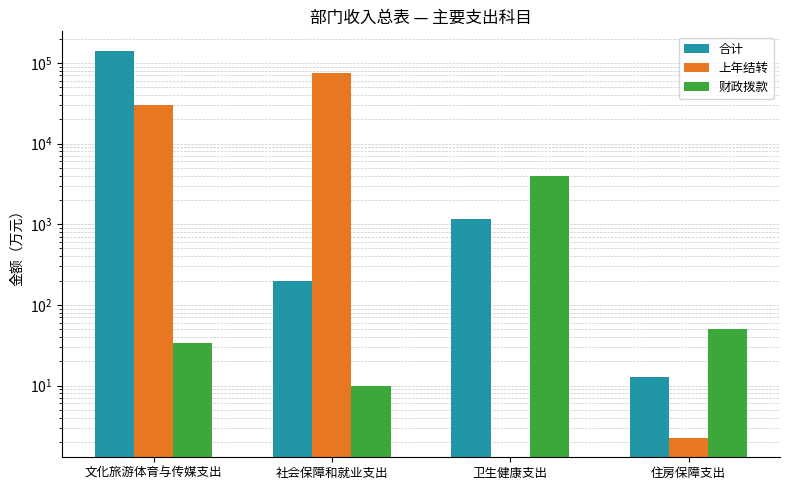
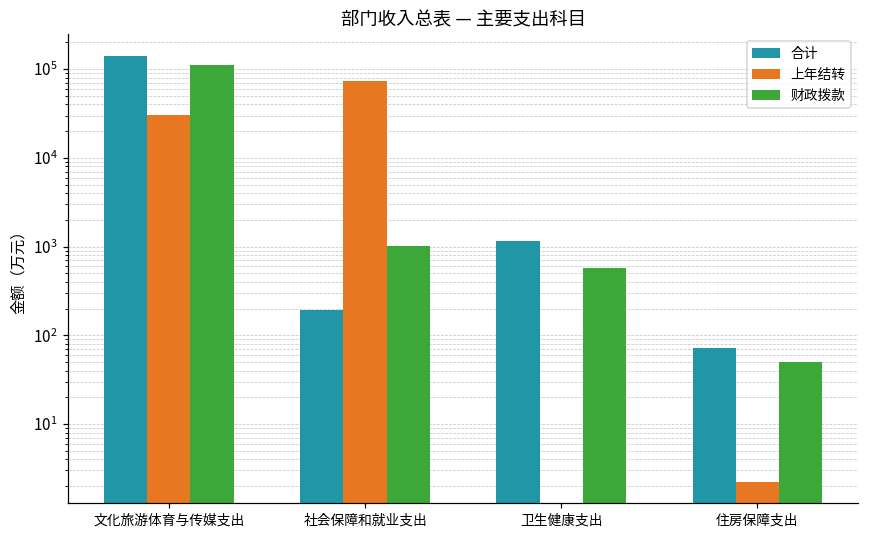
  {
    "合计": {
      "文化旅游体育与传媒支出": 140000,
      "社会保障和就业支出": 190,
      "卫生健康支出": 1200,
-     "住房保障支出": 13
+     "住房保障支出": 70
    },
    "上年结转": {
      "文化旅游体育与传媒支出": 30000,
      "社会保障和就业支出": 70000,
      "住房保障支出": 2.2
    },
    "财政拨款": {
-     "文化旅游体育与传媒支出": 34,
-     "社会保障和就业支出": 10,
-     "卫生健康支出": 4000,
+     "文化旅游体育与传媒支出": 110000,
+     "社会保障和就业支出": 1000,
+     "卫生健康支出": 600,
      "住房保障支出": 50
    }
  }
